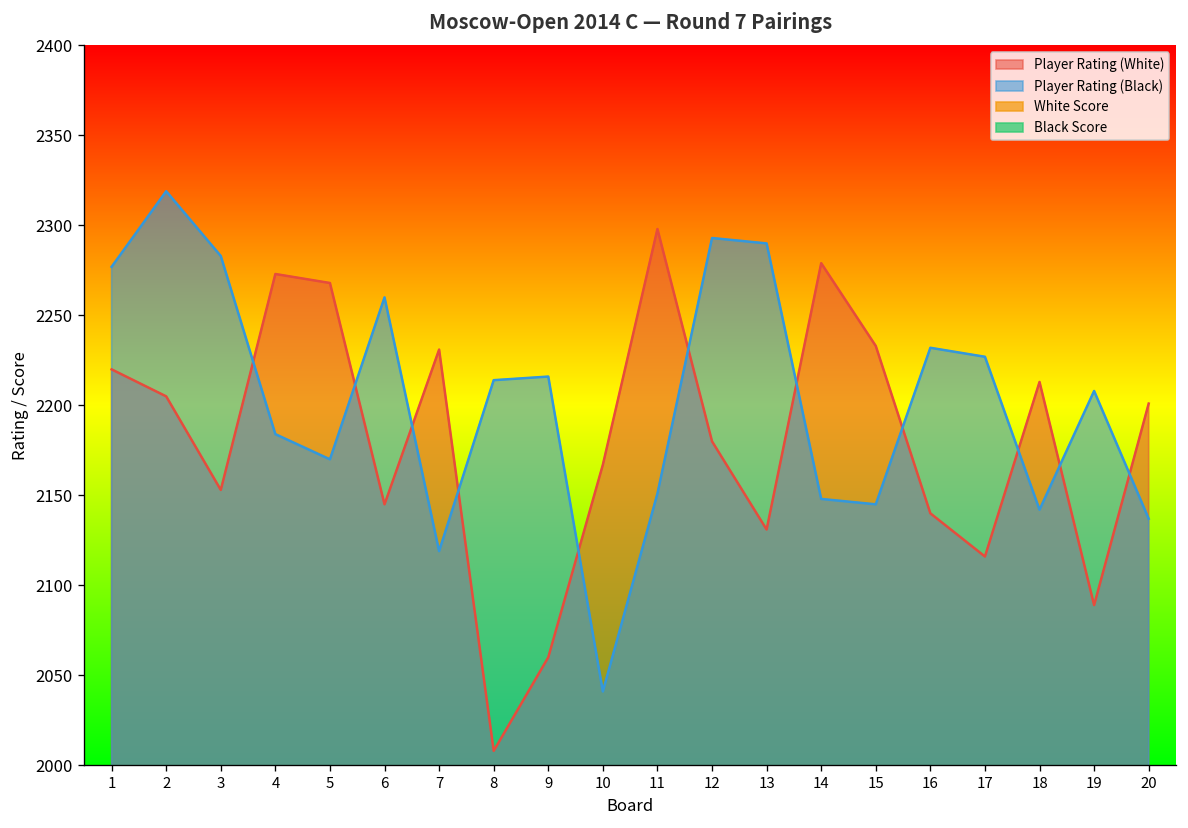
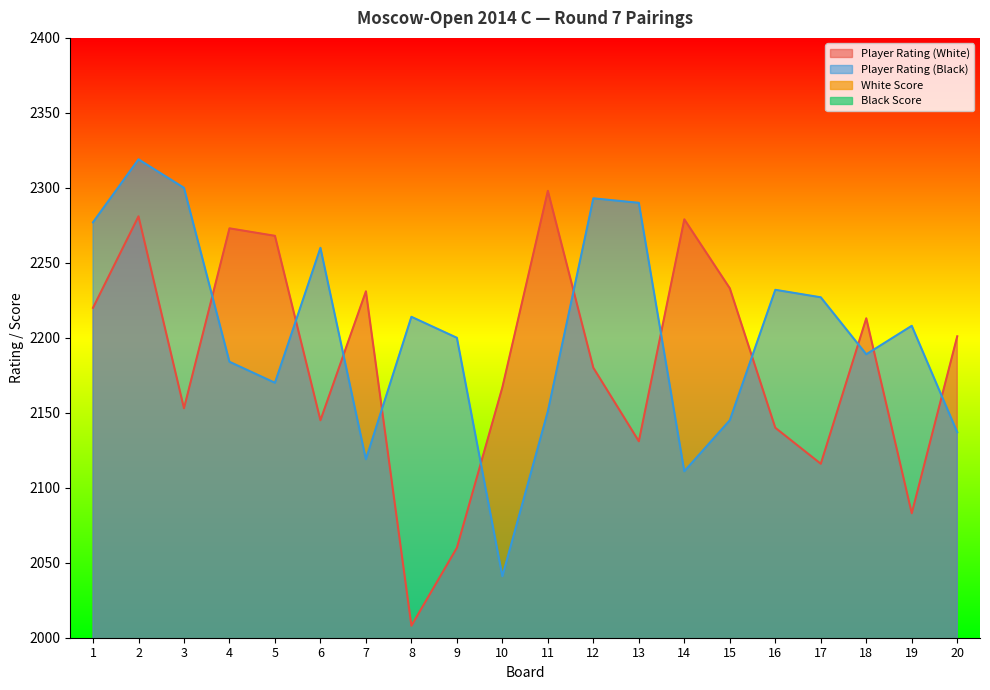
  {
    "Player Rating (White)": {
      "1": 2220,
-     "2": 2205,
+     "2": 2281,
      "3": 2153,
      "4": 2273,
      "5": 2268,
      "6": 2145,
      "7": 2231,
      "8": 2008,
      "9": 2060,
      "10": 2167,
      "11": 2298,
      "12": 2180,
      "13": 2131,
      "14": 2279,
      "15": 2233,
      "16": 2140,
      "17": 2116,
      "18": 2213,
-     "19": 2089,
+     "19": 2083,
      "20": 2201
    },
    "Player Rating (Black)": {
      "1": 2277,
      "2": 2319,
-     "3": 2283,
+     "3": 2300,
      "4": 2184,
      "5": 2170,
      "6": 2260,
      "7": 2119,
      "8": 2214,
-     "9": 2216,
+     "9": 2200,
      "10": 2041,
      "11": 2151,
      "12": 2293,
      "13": 2290,
-     "14": 2148,
+     "14": 2111,
      "15": 2145,
      "16": 2232,
      "17": 2227,
-     "18": 2142,
+     "18": 2189,
      "19": 2208,
      "20": 2137
    }
  }
